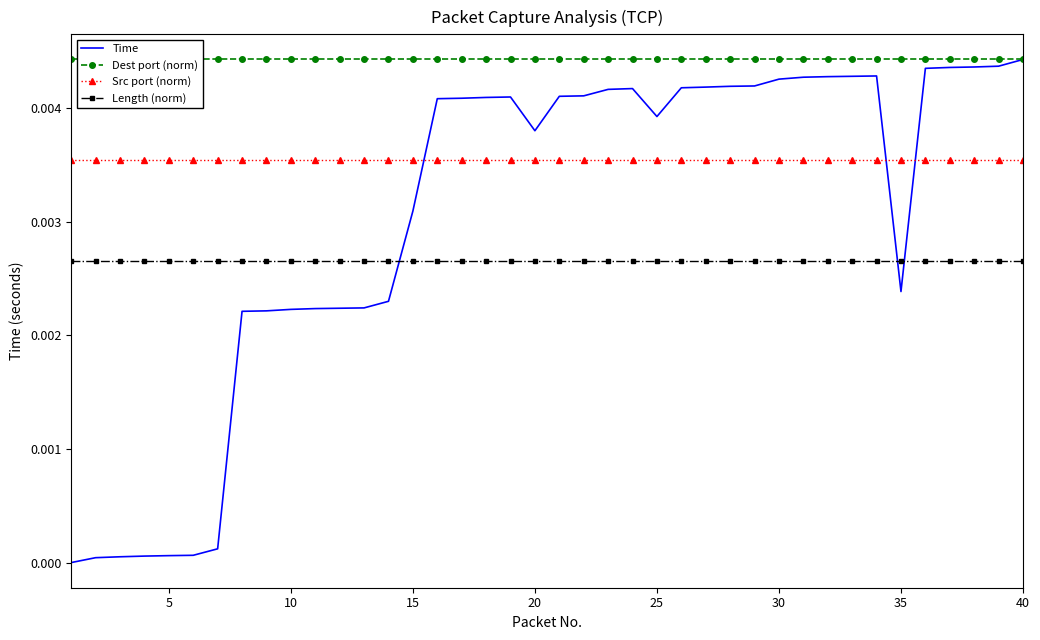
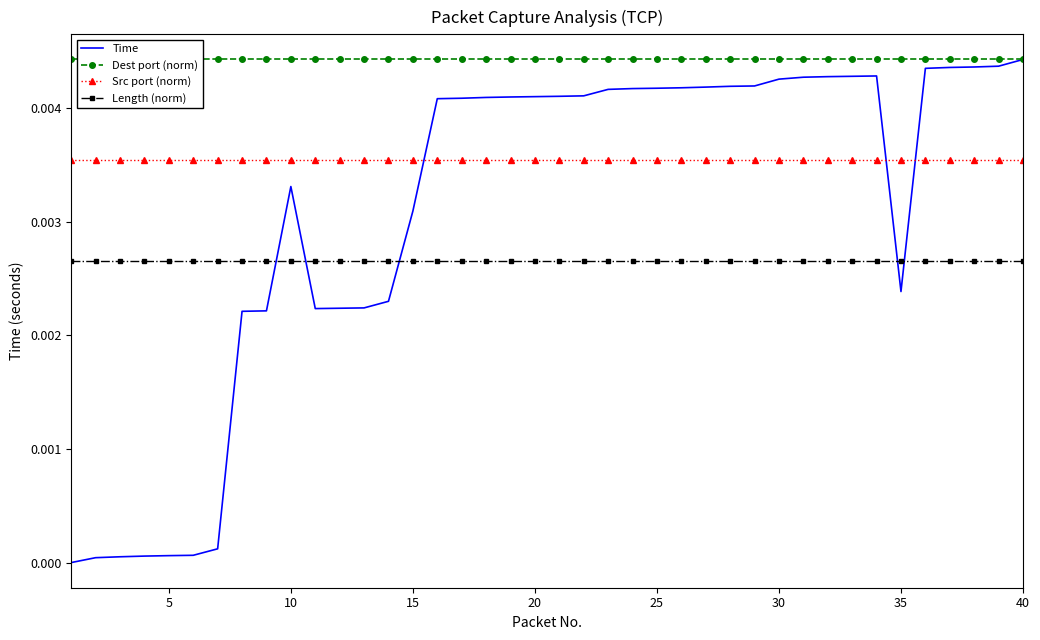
  {
    "Time": {
      "5": 0.00006,
-     "10": 0.00223,
+     "10": 0.00331,
      "15": 0.00309,
-     "20": 0.0038,
-     "25": 0.00393,
+     "20": 0.0041,
+     "25": 0.00417,
      "30": 0.00425,
      "35": 0.00239
    },
    "Dest port (norm)": {
      "10": 0.00443,
      "15": 0.00443,
      "20": 0.00443,
      "25": 0.00443,
      "30": 0.00443,
      "35": 0.00443
    },
    "Src port (norm)": {
      "5": 0.00354,
      "10": 0.00354,
      "15": 0.00354,
      "20": 0.00354,
      "25": 0.00354,
      "30": 0.00354,
      "35": 0.00354,
      "40": 0.00354
    },
    "Length (norm)": {
      "5": 0.00266,
      "10": 0.00266,
      "15": 0.00266,
      "20": 0.00266,
      "25": 0.00266,
      "30": 0.00266,
      "35": 0.00266,
      "40": 0.00266
    }
  }
